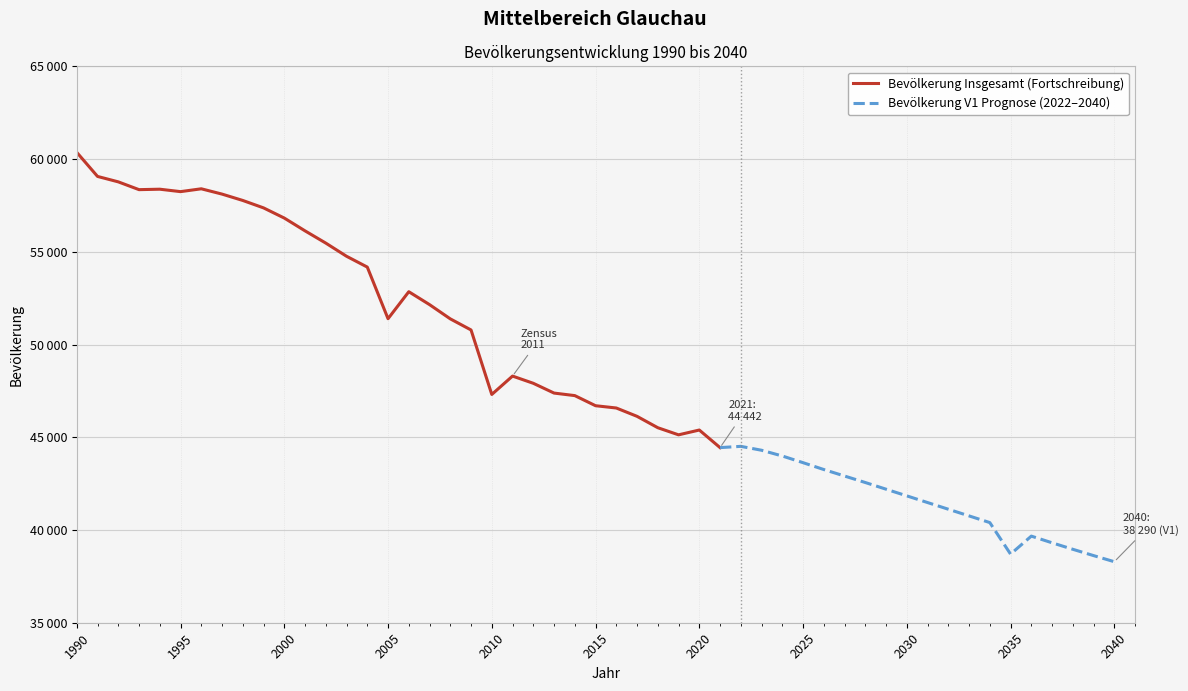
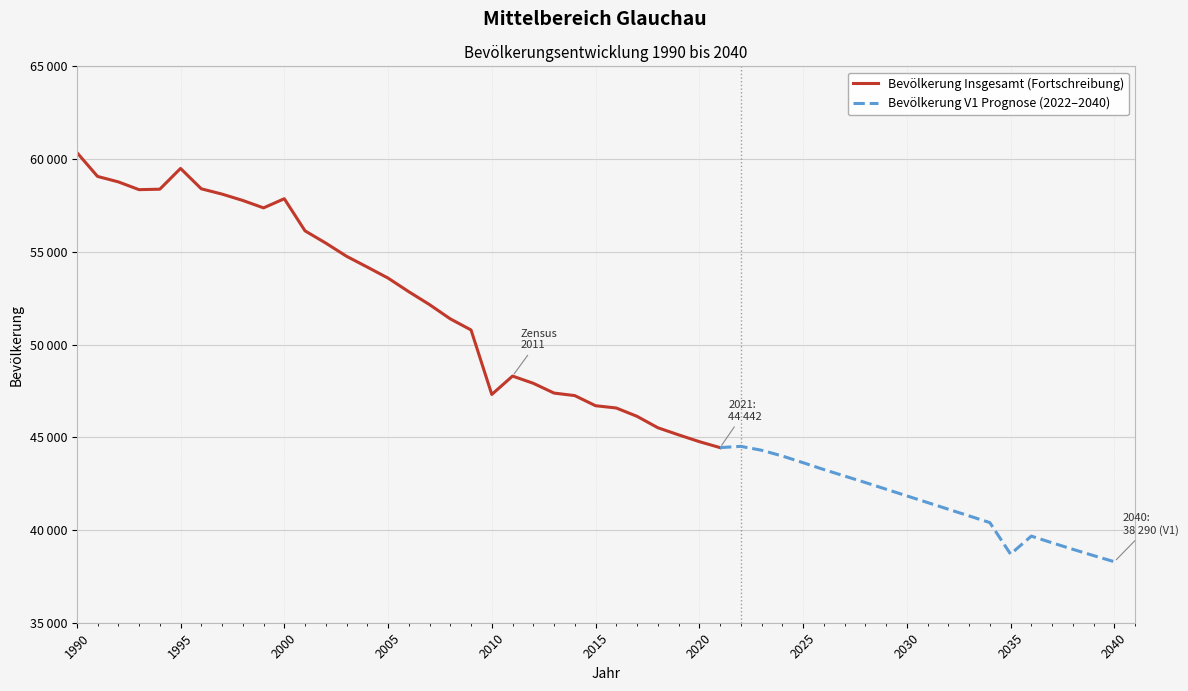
  {
    "Bevölkerung Insgesamt (Fortschreibung)": {
      "1990": 60400,
-     "1995": 58200,
-     "2000": 56800,
-     "2005": 51400,
+     "1995": 59500,
+     "2000": 57900,
+     "2005": 53600,
      "2010": 47300,
      "2015": 46700,
-     "2020": 45400
+     "2020": 44800
    },
    "Bevölkerung V1 Prognose (2022–2040)": {
      "2025": 43600,
      "2030": 41800,
      "2035": 38700
    }
  }
